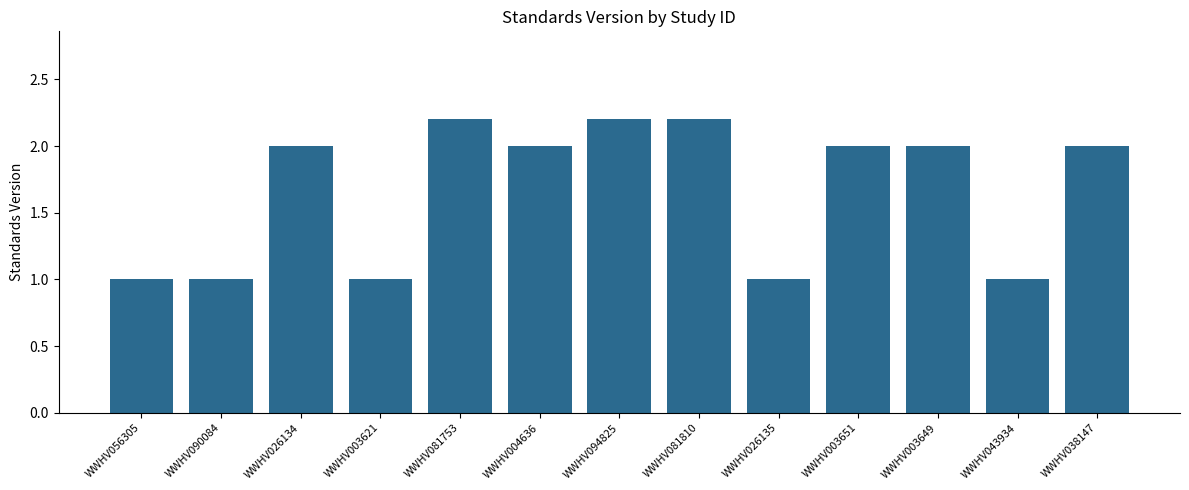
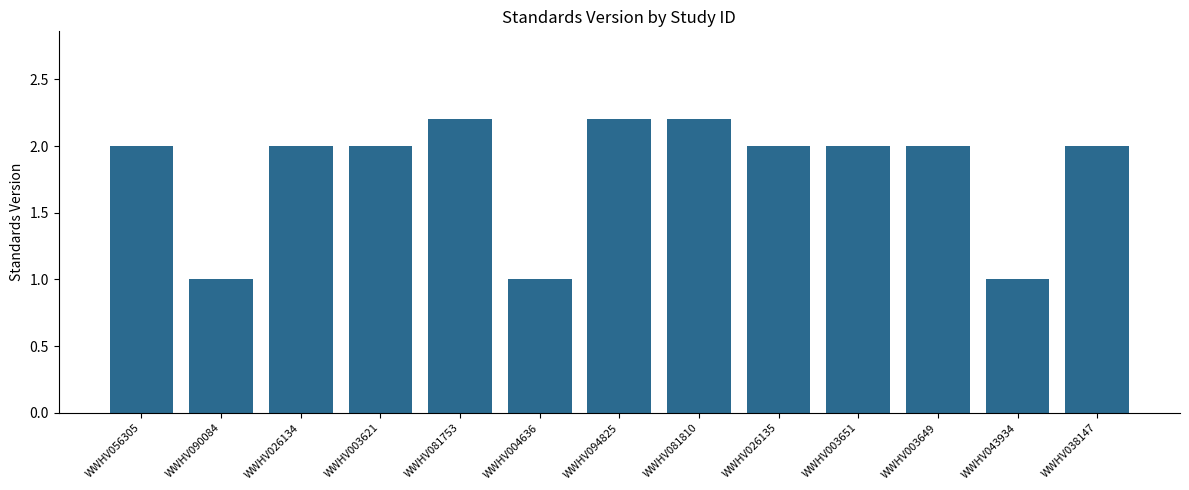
  {
-   "WWHV056305": 1,
+   "WWHV056305": 2,
    "WWHV090084": 1,
    "WWHV026134": 2,
-   "WWHV003621": 1,
+   "WWHV003621": 2,
    "WWHV081753": 2.20,
-   "WWHV004636": 2,
+   "WWHV004636": 1,
    "WWHV094825": 2.20,
    "WWHV081810": 2.20,
-   "WWHV026135": 1,
+   "WWHV026135": 2,
    "WWHV003651": 2,
    "WWHV003649": 2,
    "WWHV043934": 1,
    "WWHV038147": 2
  }
